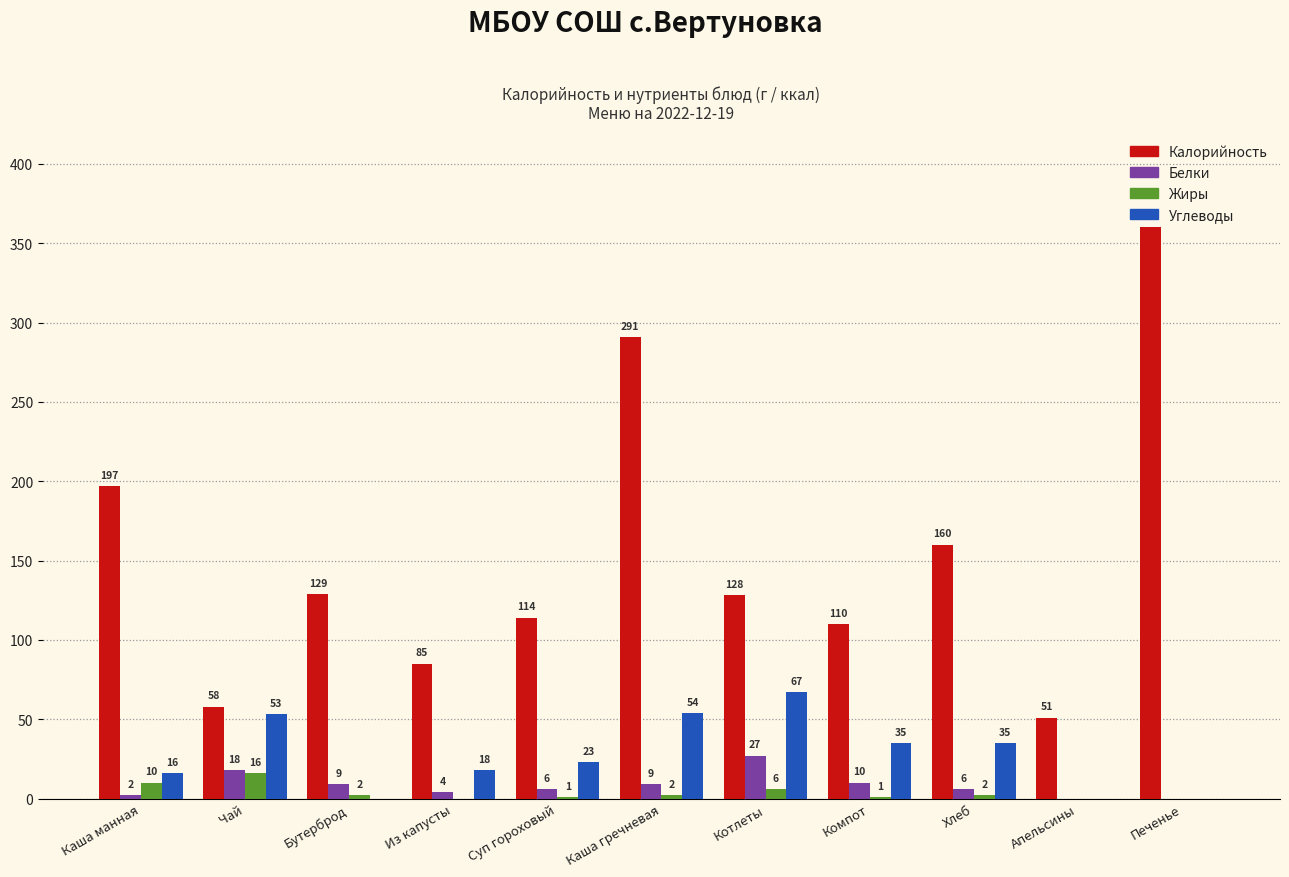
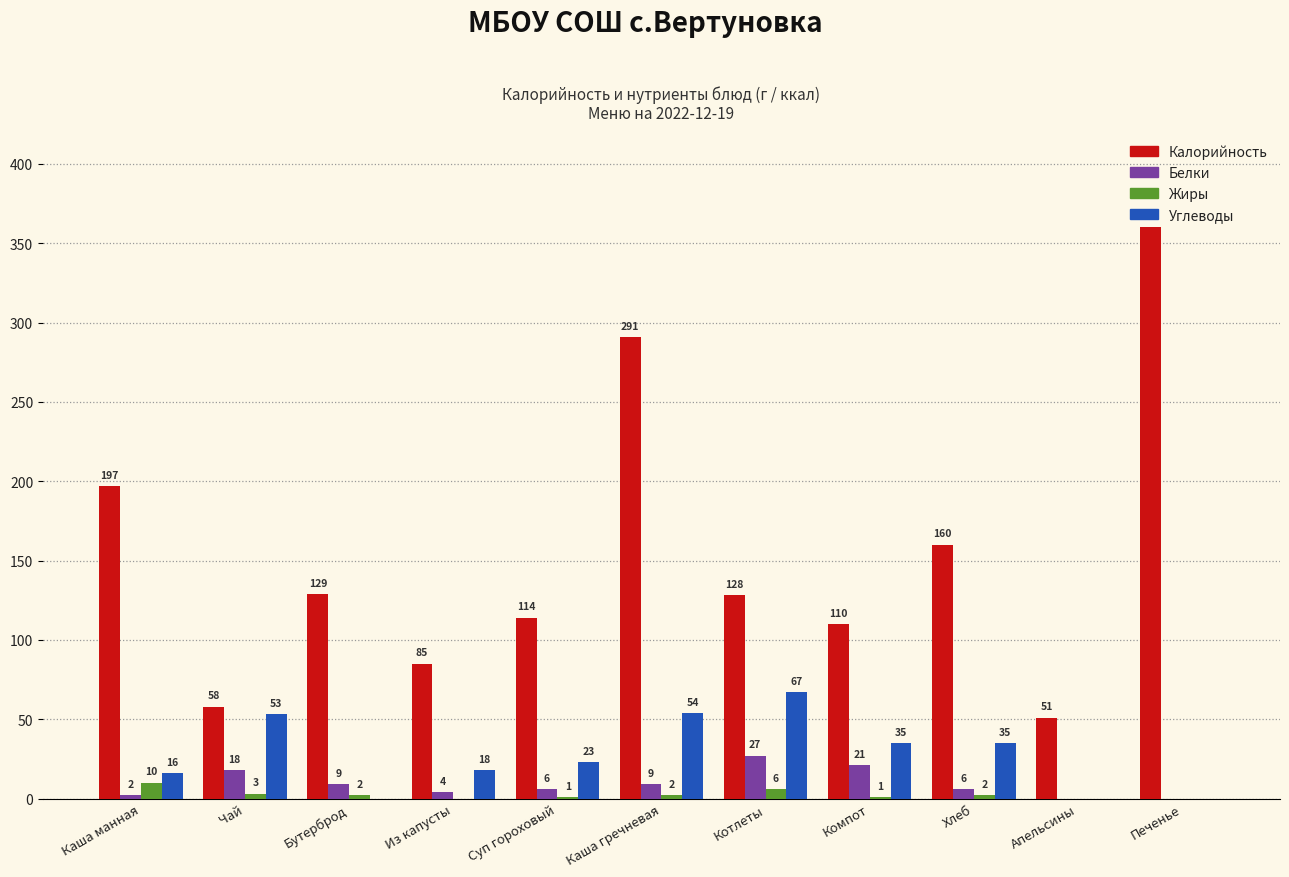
  {
    "Калорийность": {
      "Каша манная": 197,
      "Чай": 58,
      "Бутерброд": 129,
      "Из капусты": 85,
      "Суп гороховый": 114,
      "Каша гречневая": 291,
      "Котлеты": 128,
      "Компот": 110,
      "Хлеб": 160,
      "Апельсины": 51,
      "Печенье": 360
    },
    "Белки": {
      "Каша манная": 2,
      "Чай": 18,
      "Бутерброд": 9,
      "Из капусты": 4,
      "Суп гороховый": 6,
      "Каша гречневая": 9,
      "Котлеты": 27,
-     "Компот": 10,
+     "Компот": 21,
      "Хлеб": 6
    },
    "Жиры": {
      "Каша манная": 10,
-     "Чай": 16,
+     "Чай": 3,
      "Бутерброд": 2,
      "Суп гороховый": 1,
      "Каша гречневая": 2,
      "Котлеты": 6,
      "Компот": 1,
      "Хлеб": 2
    },
    "Углеводы": {
      "Каша манная": 16,
      "Чай": 53,
      "Из капусты": 18,
      "Суп гороховый": 23,
      "Каша гречневая": 54,
      "Котлеты": 67,
      "Компот": 35,
      "Хлеб": 35
    }
  }
